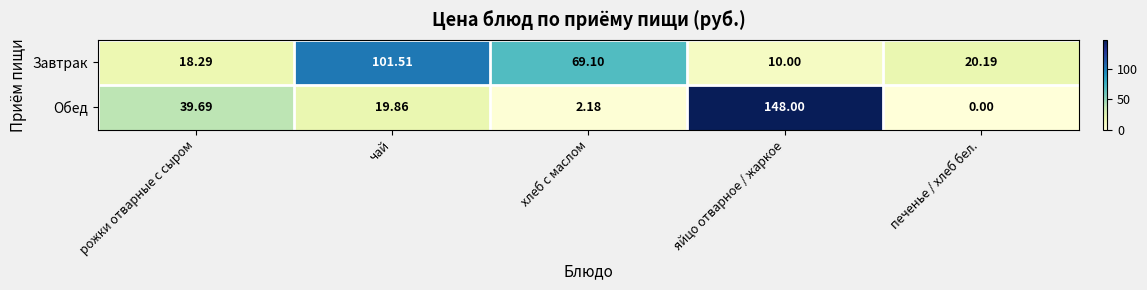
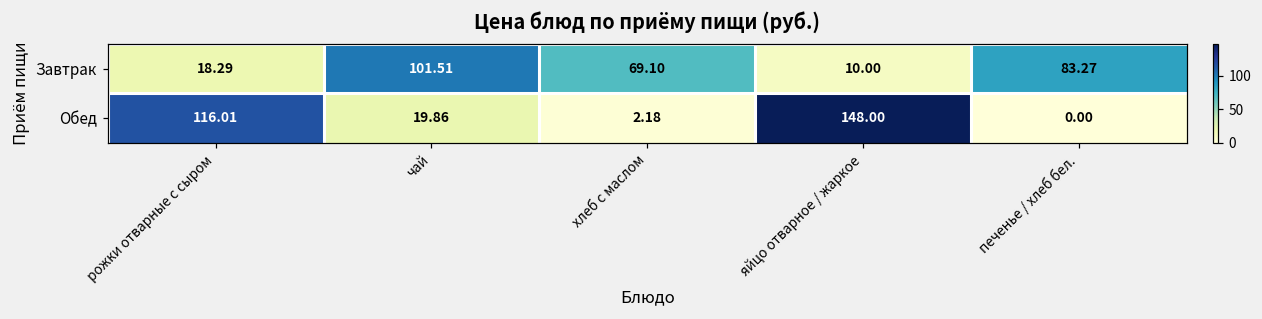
  {
    "Завтрак": {
      "рожки отварные с сыром": 18.29,
      "чай": 101.51,
      "хлеб с маслом": 69.10,
      "яйцо отварное / жаркое": 10.00,
-     "печенье / хлеб бел.": 20.19
+     "печенье / хлеб бел.": 83.27
    },
    "Обед": {
-     "рожки отварные с сыром": 39.69,
+     "рожки отварные с сыром": 116.01,
      "чай": 19.86,
      "хлеб с маслом": 2.18,
      "яйцо отварное / жаркое": 148.00,
      "печенье / хлеб бел.": 0.00
    }
  }
